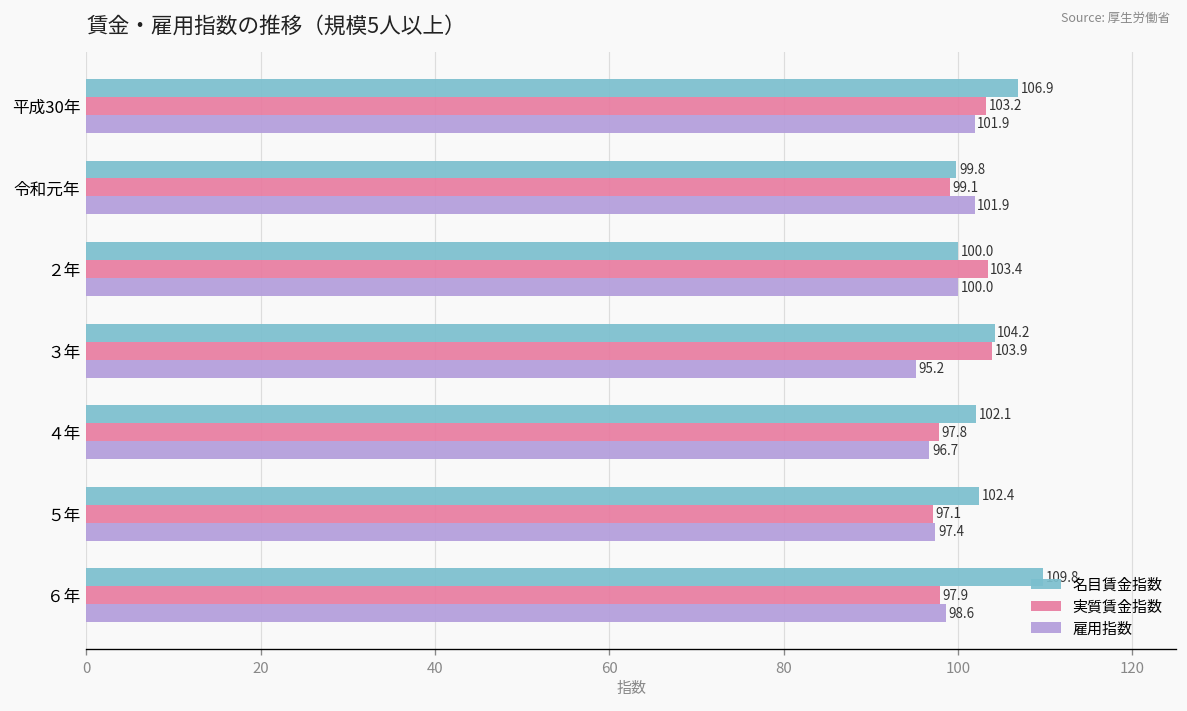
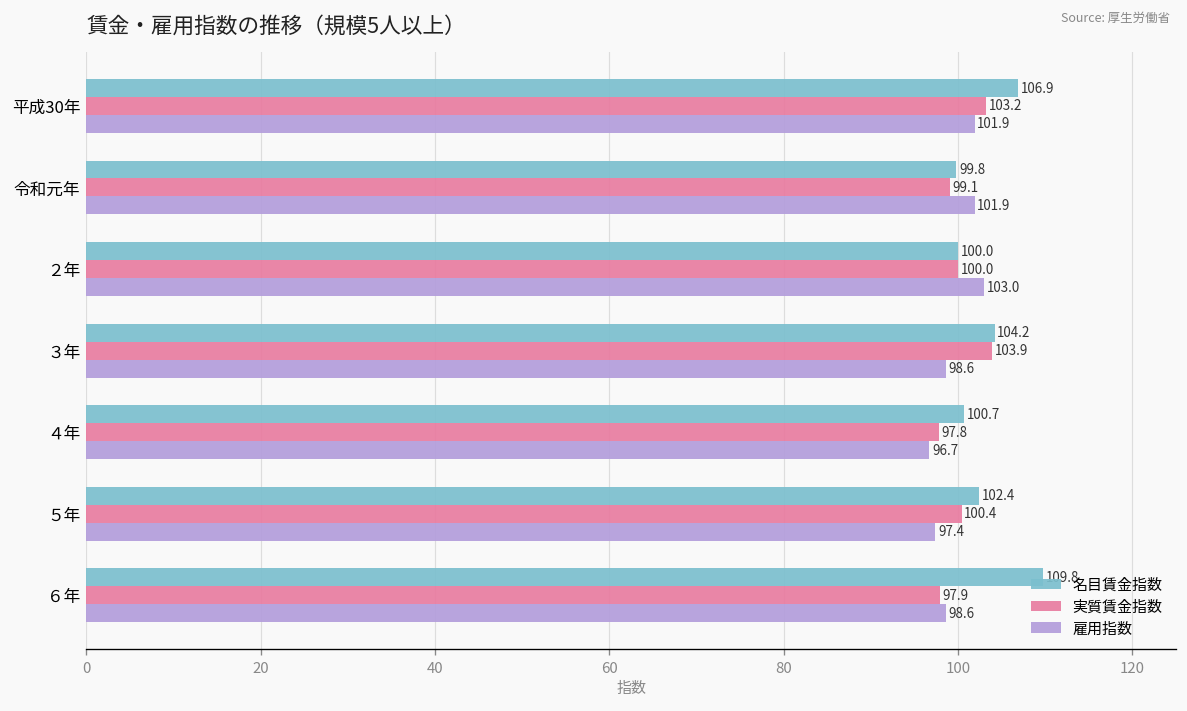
  {
    "名目賃金指数": {
      "平成30年": 106.9,
      "令和元年": 99.8,
      "２年": 100.0,
      "３年": 104.2,
-     "４年": 102.1,
+     "４年": 100.7,
      "５年": 102.4,
      "６年": 109.8
    },
    "実質賃金指数": {
      "平成30年": 103.2,
      "令和元年": 99.1,
-     "２年": 103.4,
+     "２年": 100.0,
      "３年": 103.9,
      "４年": 97.8,
-     "５年": 97.1,
+     "５年": 100.4,
      "６年": 97.9
    },
    "雇用指数": {
      "平成30年": 101.9,
      "令和元年": 101.9,
-     "２年": 100.0,
-     "３年": 95.2,
+     "２年": 103.0,
+     "３年": 98.6,
      "４年": 96.7,
      "５年": 97.4,
      "６年": 98.6
    }
  }
